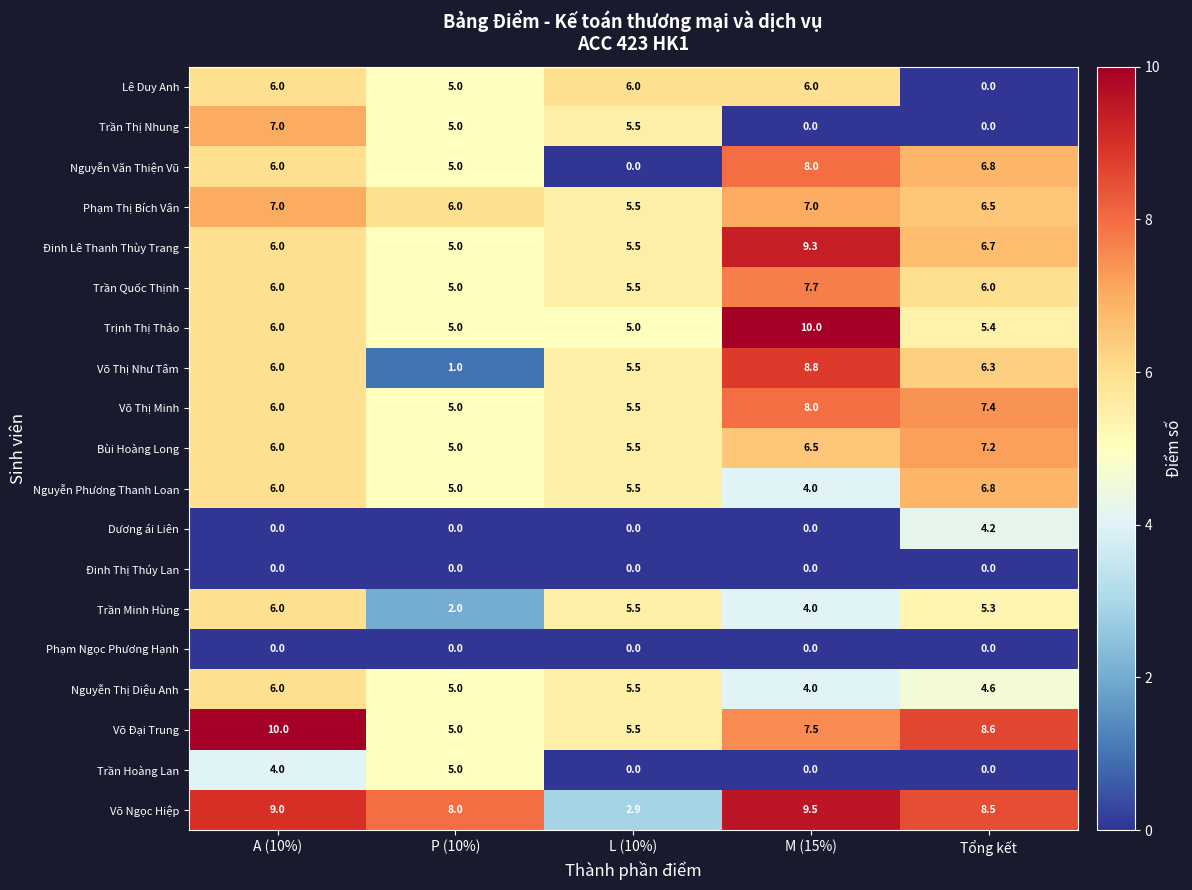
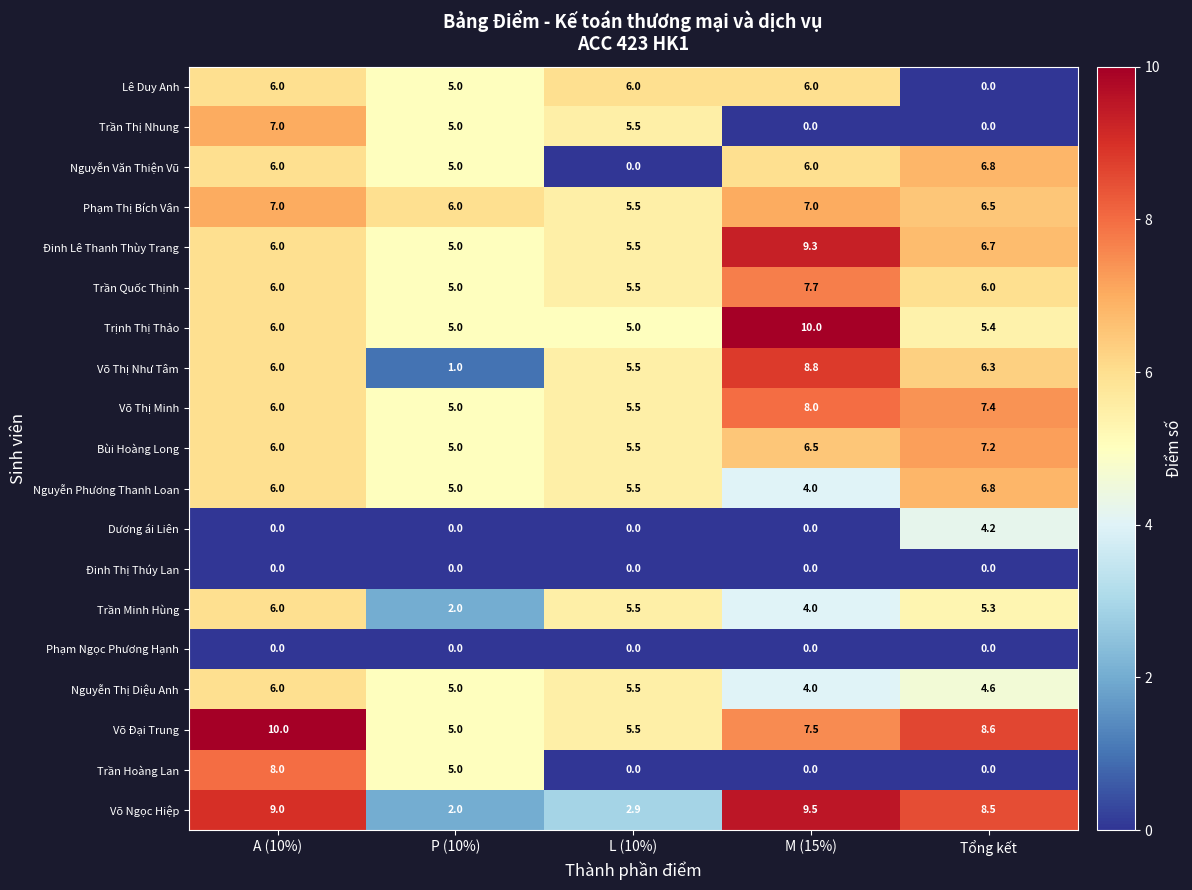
  {
    "Lê Duy Anh": {
      "A (10%)": 6.0,
      "P (10%)": 5.0,
      "L (10%)": 6.0,
      "M (15%)": 6.0,
      "Tổng kết": 0.0
    },
    "Trần Thị Nhung": {
      "A (10%)": 7.0,
      "P (10%)": 5.0,
      "L (10%)": 5.5,
      "M (15%)": 0.0,
      "Tổng kết": 0.0
    },
    "Nguyễn Văn Thiện Vũ": {
      "A (10%)": 6.0,
      "P (10%)": 5.0,
      "L (10%)": 0.0,
-     "M (15%)": 8.0,
+     "M (15%)": 6.0,
      "Tổng kết": 6.8
    },
    "Phạm Thị Bích Vân": {
      "A (10%)": 7.0,
      "P (10%)": 6.0,
      "L (10%)": 5.5,
      "M (15%)": 7.0,
      "Tổng kết": 6.5
    },
    "Đinh Lê Thanh Thùy Trang": {
      "A (10%)": 6.0,
      "P (10%)": 5.0,
      "L (10%)": 5.5,
      "M (15%)": 9.3,
      "Tổng kết": 6.7
    },
    "Trần Quốc Thịnh": {
      "A (10%)": 6.0,
      "P (10%)": 5.0,
      "L (10%)": 5.5,
      "M (15%)": 7.7,
      "Tổng kết": 6.0
    },
    "Trịnh Thị Thảo": {
      "A (10%)": 6.0,
      "P (10%)": 5.0,
      "L (10%)": 5.0,
      "M (15%)": 10.0,
      "Tổng kết": 5.4
    },
    "Võ Thị Như Tâm": {
      "A (10%)": 6.0,
      "P (10%)": 1.0,
      "L (10%)": 5.5,
      "M (15%)": 8.8,
      "Tổng kết": 6.3
    },
    "Võ Thị Minh": {
      "A (10%)": 6.0,
      "P (10%)": 5.0,
      "L (10%)": 5.5,
      "M (15%)": 8.0,
      "Tổng kết": 7.4
    },
    "Bùi Hoàng Long": {
      "A (10%)": 6.0,
      "P (10%)": 5.0,
      "L (10%)": 5.5,
      "M (15%)": 6.5,
      "Tổng kết": 7.2
    },
    "Nguyễn Phương Thanh Loan": {
      "A (10%)": 6.0,
      "P (10%)": 5.0,
      "L (10%)": 5.5,
      "M (15%)": 4.0,
      "Tổng kết": 6.8
    },
    "Dương ái Liên": {
      "A (10%)": 0.0,
      "P (10%)": 0.0,
      "L (10%)": 0.0,
      "M (15%)": 0.0,
      "Tổng kết": 4.2
    },
    "Đinh Thị Thúy Lan": {
      "A (10%)": 0.0,
      "P (10%)": 0.0,
      "L (10%)": 0.0,
      "M (15%)": 0.0,
      "Tổng kết": 0.0
    },
    "Trần Minh Hùng": {
      "A (10%)": 6.0,
      "P (10%)": 2.0,
      "L (10%)": 5.5,
      "M (15%)": 4.0,
      "Tổng kết": 5.3
    },
    "Phạm Ngọc Phương Hạnh": {
      "A (10%)": 0.0,
      "P (10%)": 0.0,
      "L (10%)": 0.0,
      "M (15%)": 0.0,
      "Tổng kết": 0.0
    },
    "Nguyễn Thị Diệu Anh": {
      "A (10%)": 6.0,
      "P (10%)": 5.0,
      "L (10%)": 5.5,
      "M (15%)": 4.0,
      "Tổng kết": 4.6
    },
    "Võ Đại Trung": {
      "A (10%)": 10.0,
      "P (10%)": 5.0,
      "L (10%)": 5.5,
      "M (15%)": 7.5,
      "Tổng kết": 8.6
    },
    "Trần Hoàng Lan": {
-     "A (10%)": 4.0,
+     "A (10%)": 8.0,
      "P (10%)": 5.0,
      "L (10%)": 0.0,
      "M (15%)": 0.0,
      "Tổng kết": 0.0
    },
    "Võ Ngọc Hiệp": {
      "A (10%)": 9.0,
-     "P (10%)": 8.0,
+     "P (10%)": 2.0,
      "L (10%)": 2.9,
      "M (15%)": 9.5,
      "Tổng kết": 8.5
    }
  }
